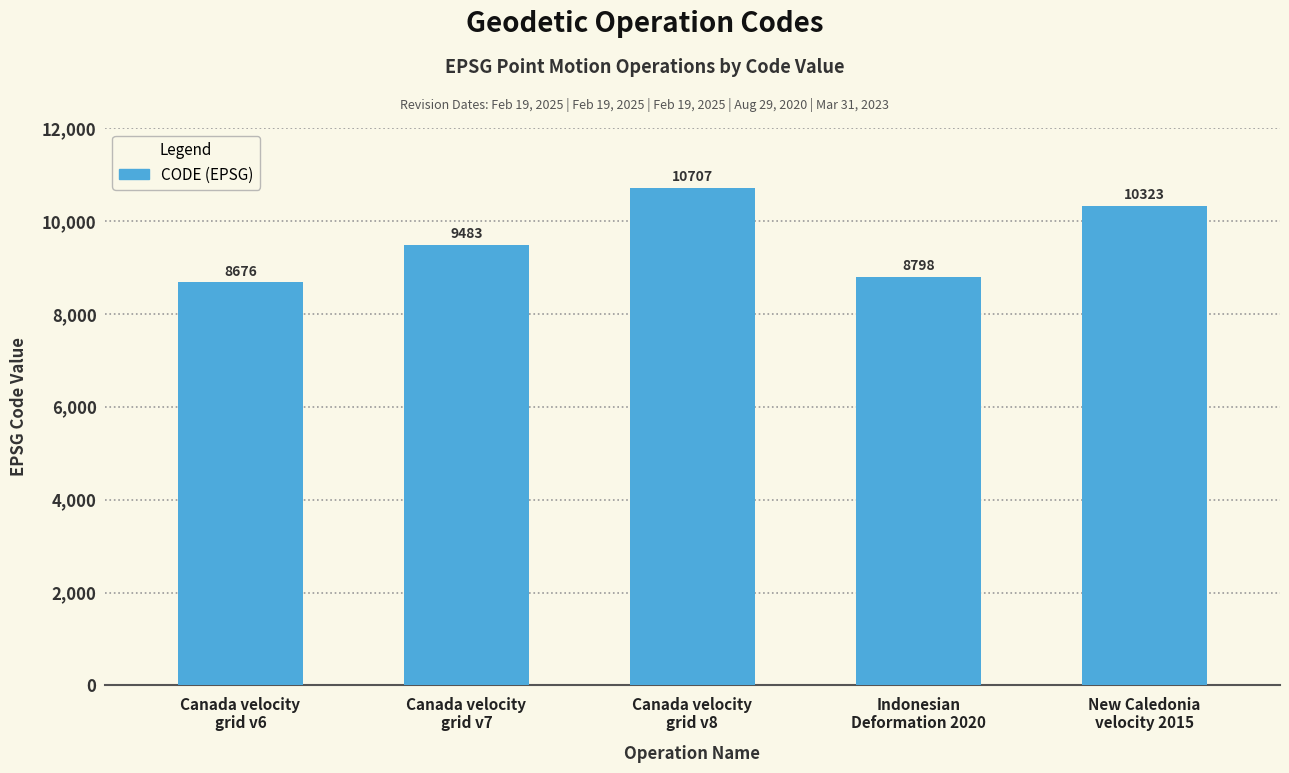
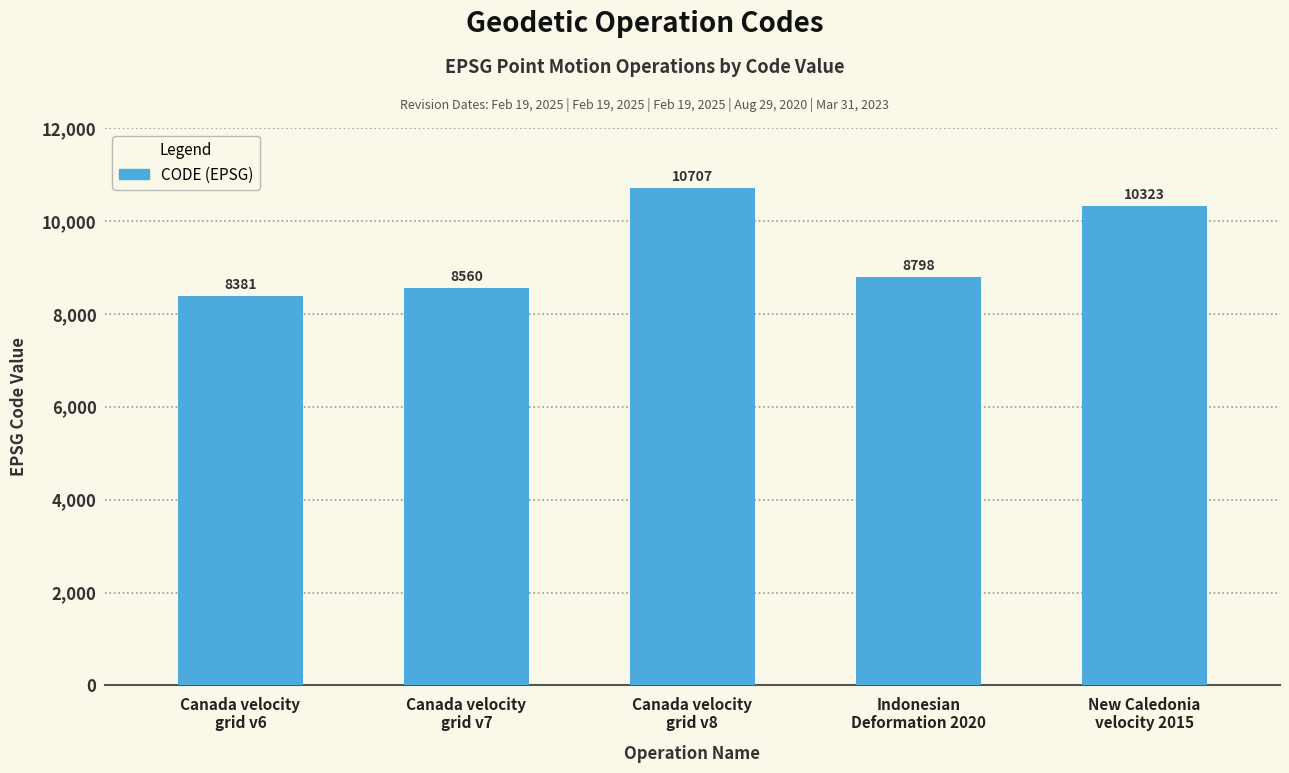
  {
-   "Canada velocity grid v6": 8676,
-   "Canada velocity grid v7": 9483,
+   "Canada velocity grid v6": 8381,
+   "Canada velocity grid v7": 8560,
    "Canada velocity grid v8": 10707,
    "Indonesian Deformation 2020": 8798,
    "New Caledonia velocity 2015": 10323
  }
